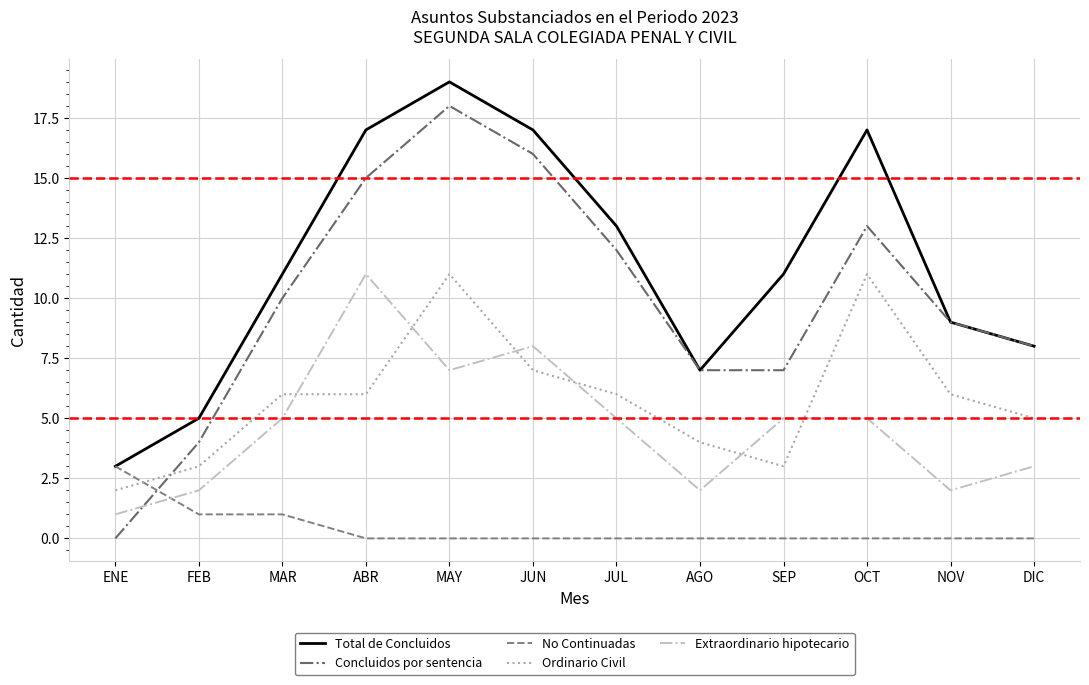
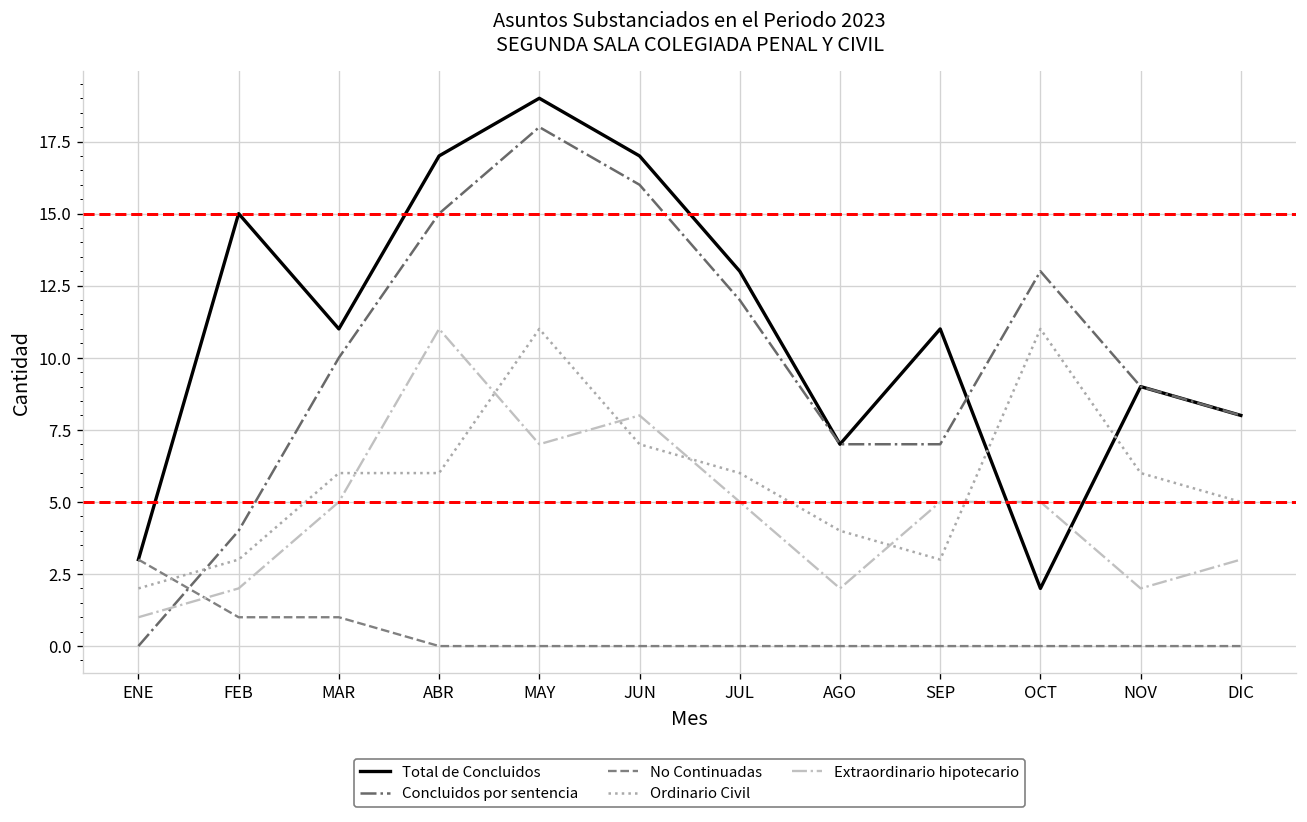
  {
    "Total de Concluidos": {
-     "FEB": 5,
+     "FEB": 15,
      "MAR": 11,
      "ABR": 17,
      "MAY": 19,
      "JUN": 17,
      "JUL": 13,
      "SEP": 11,
-     "OCT": 17
+     "OCT": 2
    }
  }
